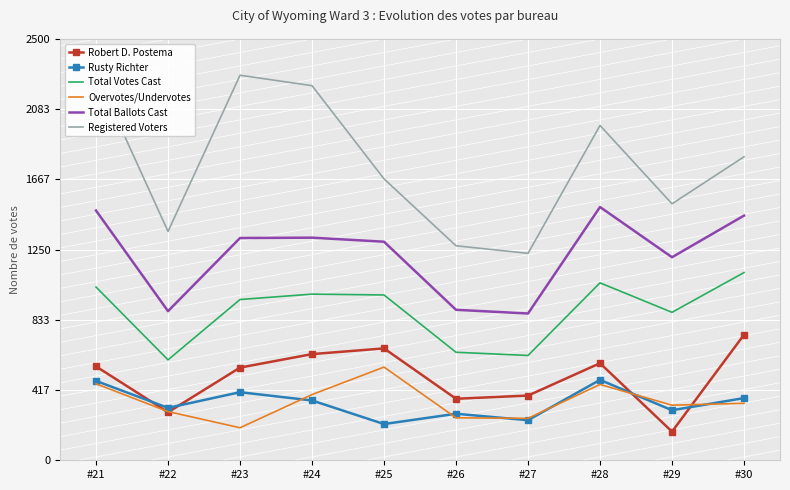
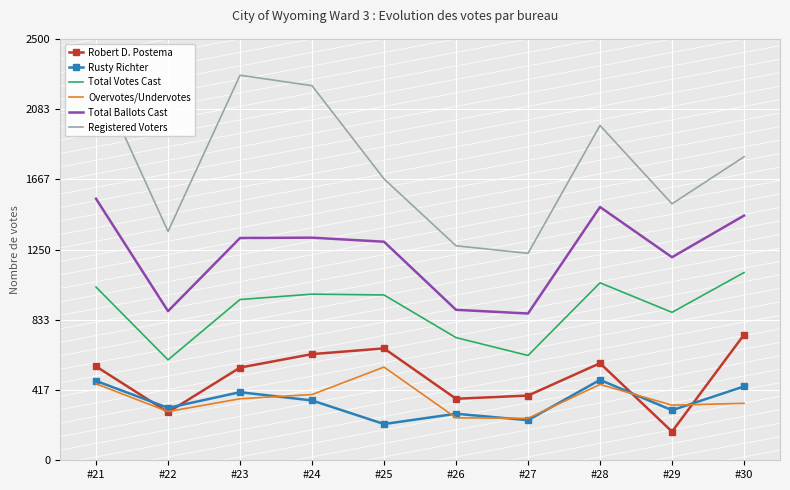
  {
    "Robert D. Postema": {
      "#21": 560,
      "#23": 550,
      "#24": 630,
      "#25": 660,
      "#26": 370,
      "#27": 380,
      "#28": 580,
      "#29": 170,
      "#30": 750
    },
    "Rusty Richter": {
      "#21": 470,
      "#22": 310,
      "#23": 400,
      "#24": 360,
      "#25": 220,
      "#26": 280,
      "#28": 480,
      "#29": 300,
-     "#30": 370
+     "#30": 440
    },
    "Total Votes Cast": {
      "#21": 1030,
      "#22": 600,
      "#23": 950,
      "#24": 990,
      "#25": 980,
-     "#26": 640,
+     "#26": 730,
      "#27": 620,
      "#28": 1050,
      "#29": 880,
      "#30": 1110
    },
    "Overvotes/Undervotes": {
      "#21": 450,
-     "#23": 190,
+     "#23": 370,
      "#24": 390,
      "#25": 550,
      "#26": 250,
      "#28": 450,
      "#29": 330,
      "#30": 340
    },
    "Total Ballots Cast": {
-     "#21": 1480,
+     "#21": 1550,
      "#22": 890,
      "#23": 1320,
      "#24": 1320,
      "#25": 1300,
      "#26": 890,
      "#27": 870,
      "#28": 1500,
      "#29": 1210,
      "#30": 1450
    },
    "Registered Voters": {
      "#22": 1360,
      "#23": 2290,
      "#24": 2220,
      "#25": 1670,
      "#26": 1270,
      "#27": 1230,
      "#28": 1990,
      "#29": 1520,
      "#30": 1800
    }
  }
